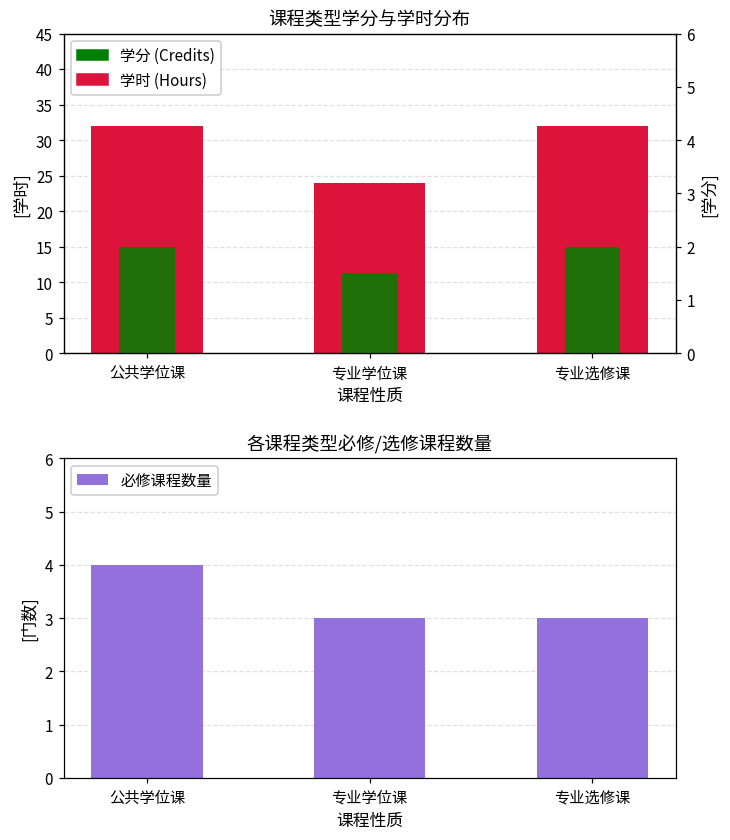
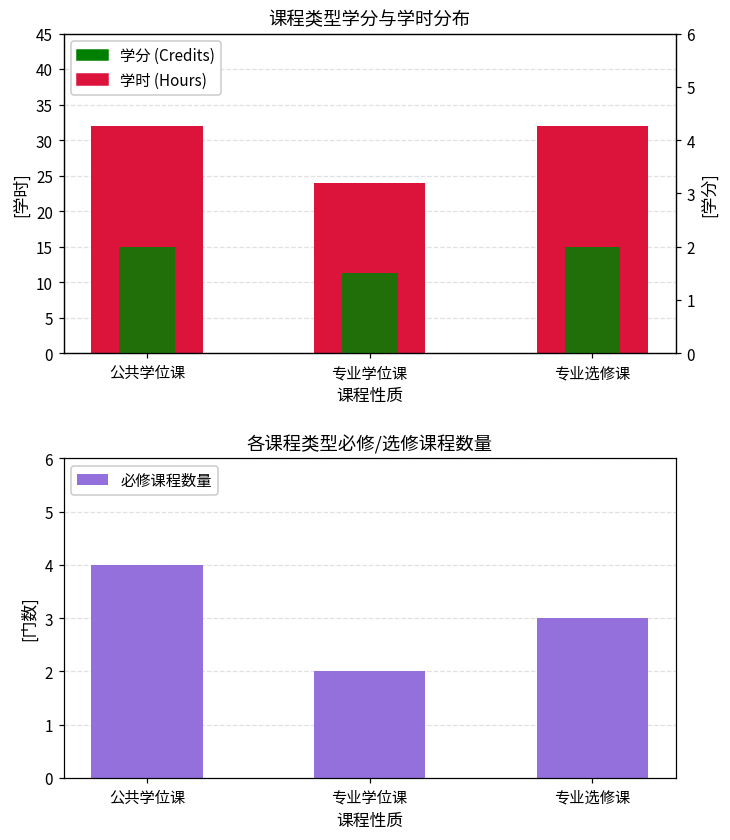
  {
    "各课程类型必修/选修课程数量": {
      "公共学位课": 4,
-     "专业学位课": 3,
+     "专业学位课": 2,
      "专业选修课": 3
    }
  }
